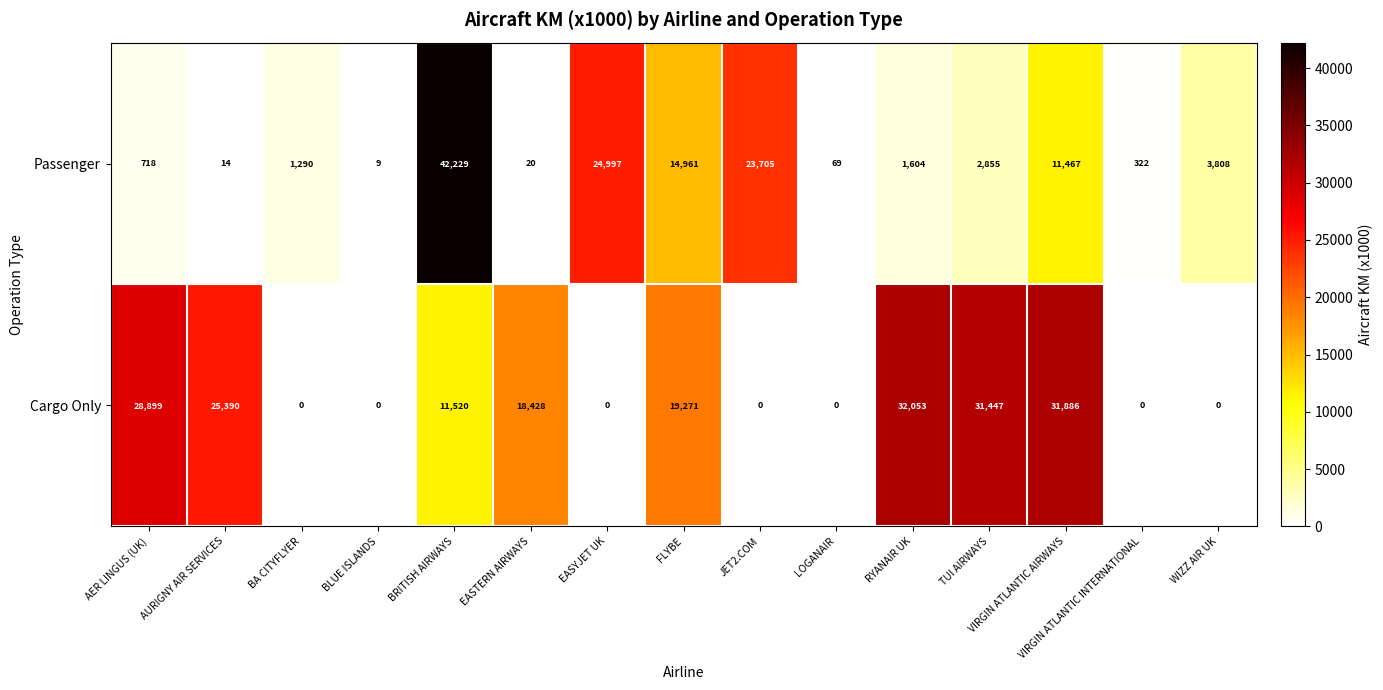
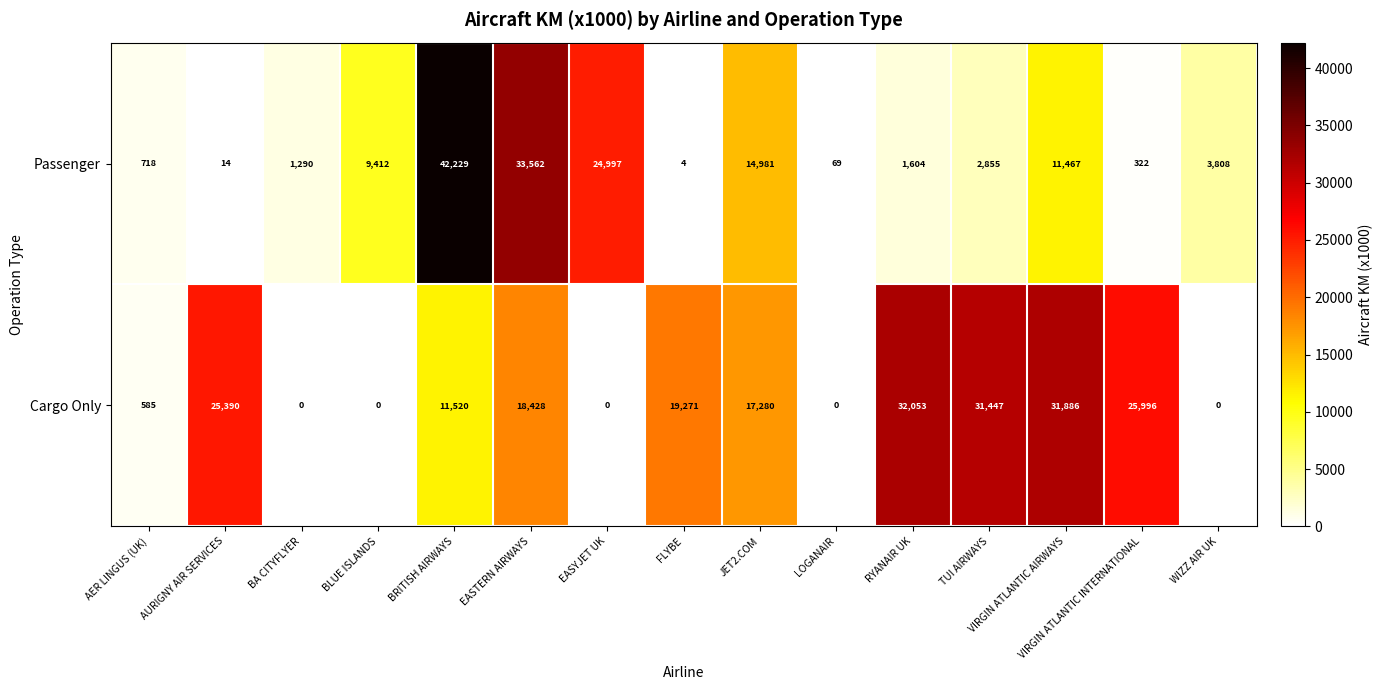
  {
    "Passenger": {
      "AER LINGUS (UK)": "718",
      "AURIGNY AIR SERVICES": "14",
      "BA CITYFLYER": "1,290",
-     "BLUE ISLANDS": "9",
+     "BLUE ISLANDS": "9,412",
      "BRITISH AIRWAYS": "42,229",
-     "EASTERN AIRWAYS": "20",
+     "EASTERN AIRWAYS": "33,562",
      "EASYJET UK": "24,997",
-     "FLYBE": "14,961",
-     "JET2.COM": "23,705",
+     "FLYBE": "4",
+     "JET2.COM": "14,981",
      "LOGANAIR": "69",
      "RYANAIR UK": "1,604",
      "TUI AIRWAYS": "2,855",
      "VIRGIN ATLANTIC AIRWAYS": "11,467",
      "VIRGIN ATLANTIC INTERNATIONAL": "322",
      "WIZZ AIR UK": "3,808"
    },
    "Cargo Only": {
-     "AER LINGUS (UK)": "28,899",
+     "AER LINGUS (UK)": "585",
      "AURIGNY AIR SERVICES": "25,390",
      "BA CITYFLYER": "0",
      "BLUE ISLANDS": "0",
      "BRITISH AIRWAYS": "11,520",
      "EASTERN AIRWAYS": "18,428",
      "EASYJET UK": "0",
      "FLYBE": "19,271",
-     "JET2.COM": "0",
+     "JET2.COM": "17,280",
      "LOGANAIR": "0",
      "RYANAIR UK": "32,053",
      "TUI AIRWAYS": "31,447",
      "VIRGIN ATLANTIC AIRWAYS": "31,886",
-     "VIRGIN ATLANTIC INTERNATIONAL": "0",
+     "VIRGIN ATLANTIC INTERNATIONAL": "25,996",
      "WIZZ AIR UK": "0"
    }
  }
